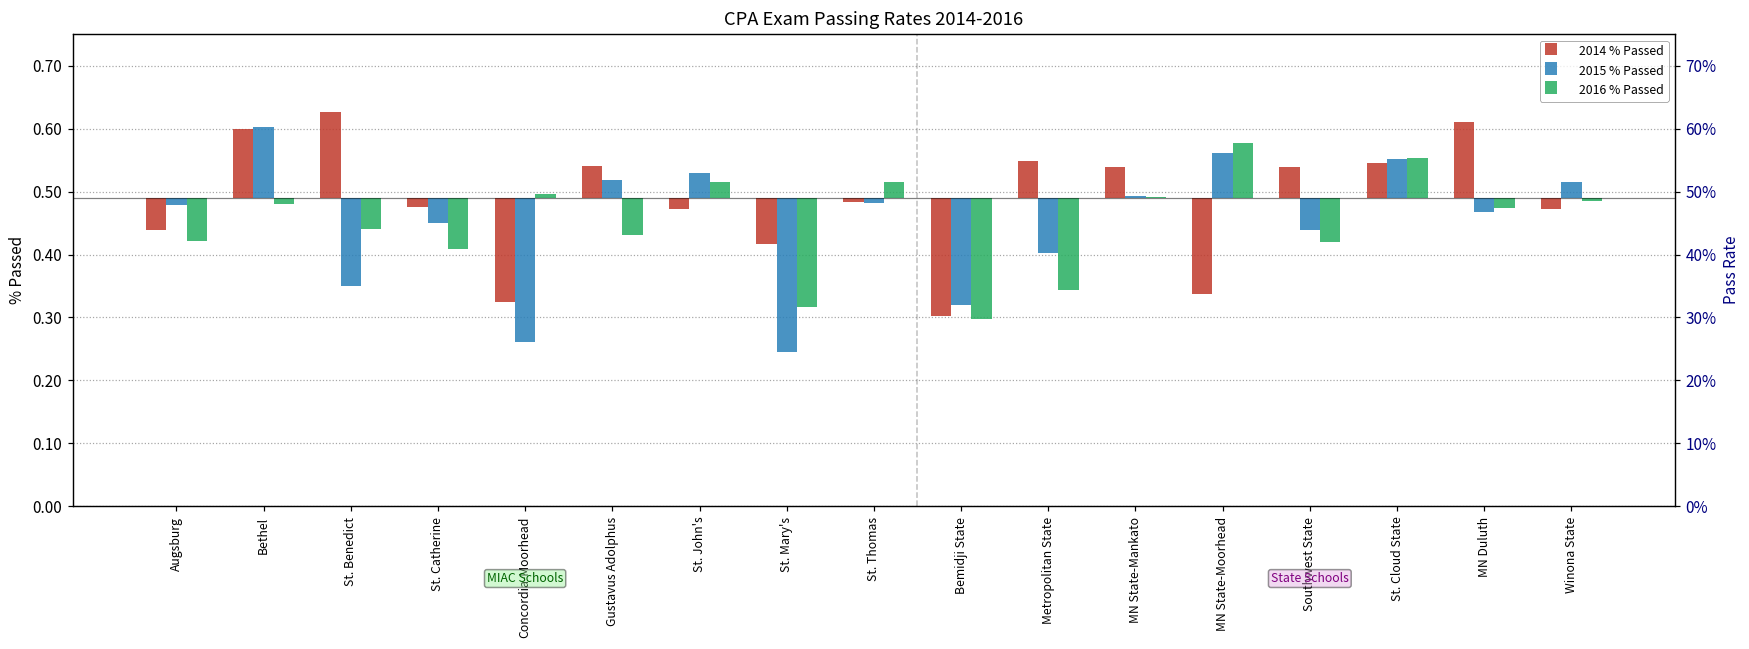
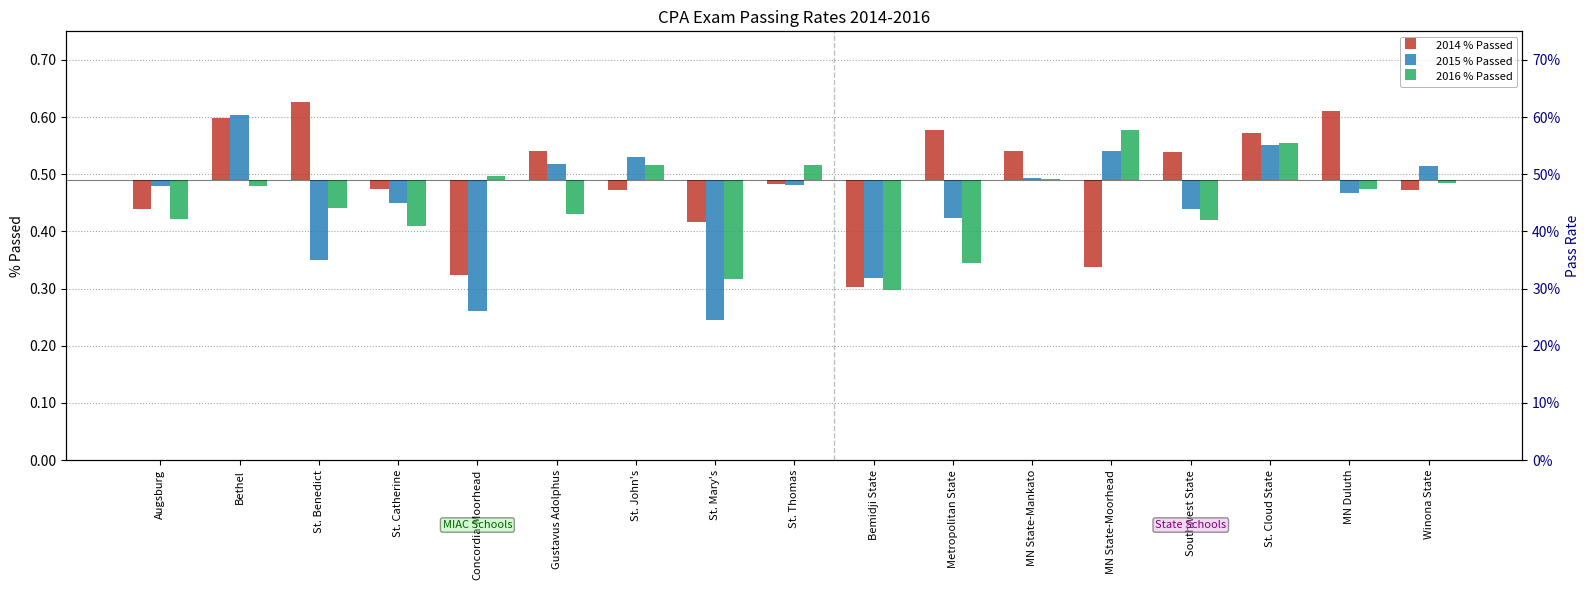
  {
    "2014 % Passed": {
      "Augsburg": 0.44,
      "Bethel": 0.60,
      "St. Benedict": 0.63,
      "St. Catherine": 0.48,
      "Concordia-Moorhead": 0.32,
      "Gustavus Adolphus": 0.54,
      "St. John's": 0.47,
      "St. Mary's": 0.42,
      "St. Thomas": 0.48,
      "Bemidji State": 0.30,
-     "Metropolitan State": 0.55,
+     "Metropolitan State": 0.58,
      "MN State-Mankato": 0.54,
      "MN State-Moorhead": 0.34,
      "Southwest State": 0.54,
-     "St. Cloud State": 0.55,
+     "St. Cloud State": 0.57,
      "MN Duluth": 0.61,
      "Winona State": 0.47
    },
    "2015 % Passed": {
      "Augsburg": 0.48,
      "Bethel": 0.60,
      "St. Benedict": 0.35,
      "St. Catherine": 0.45,
      "Concordia-Moorhead": 0.26,
      "Gustavus Adolphus": 0.52,
      "St. John's": 0.53,
      "St. Mary's": 0.25,
      "St. Thomas": 0.48,
      "Bemidji State": 0.32,
-     "Metropolitan State": 0.40,
-     "MN State-Moorhead": 0.56,
+     "Metropolitan State": 0.42,
+     "MN State-Moorhead": 0.54,
      "Southwest State": 0.44,
      "St. Cloud State": 0.55,
      "MN Duluth": 0.47,
      "Winona State": 0.52
    },
    "2016 % Passed": {
      "Augsburg": 0.42,
      "Bethel": 0.48,
      "St. Benedict": 0.44,
      "St. Catherine": 0.41,
      "Concordia-Moorhead": 0.50,
      "Gustavus Adolphus": 0.43,
      "St. John's": 0.52,
      "St. Mary's": 0.32,
      "St. Thomas": 0.52,
      "Bemidji State": 0.30,
      "Metropolitan State": 0.34,
      "MN State-Moorhead": 0.58,
      "Southwest State": 0.42,
      "St. Cloud State": 0.55,
      "MN Duluth": 0.47,
      "Winona State": 0.49
    }
  }
